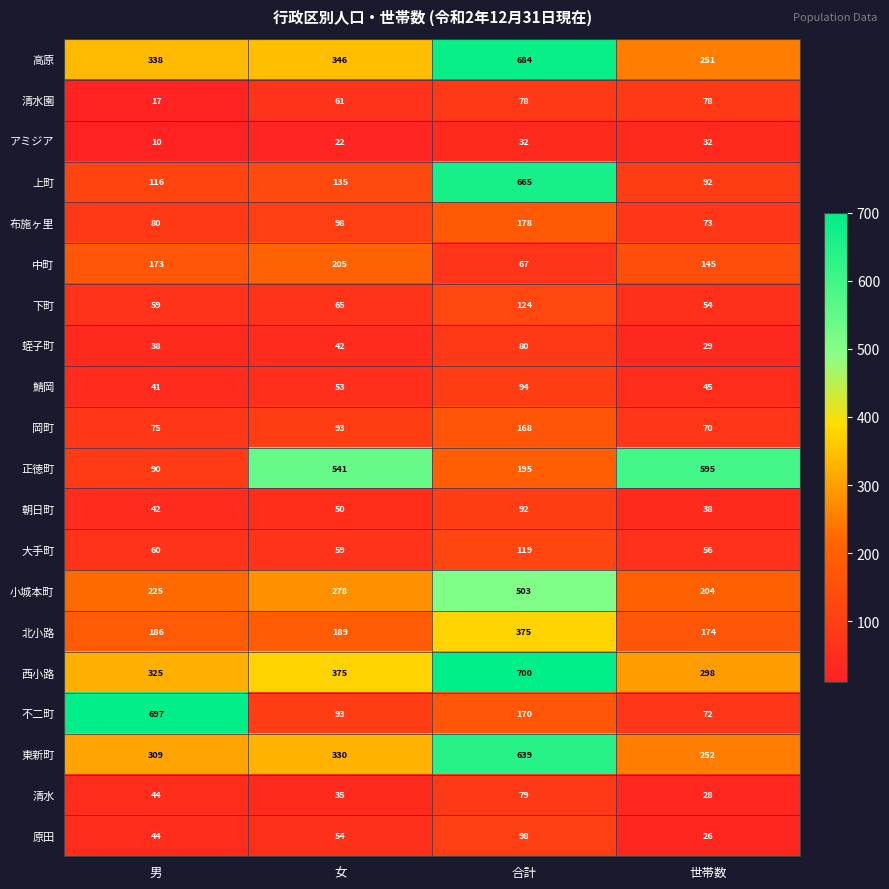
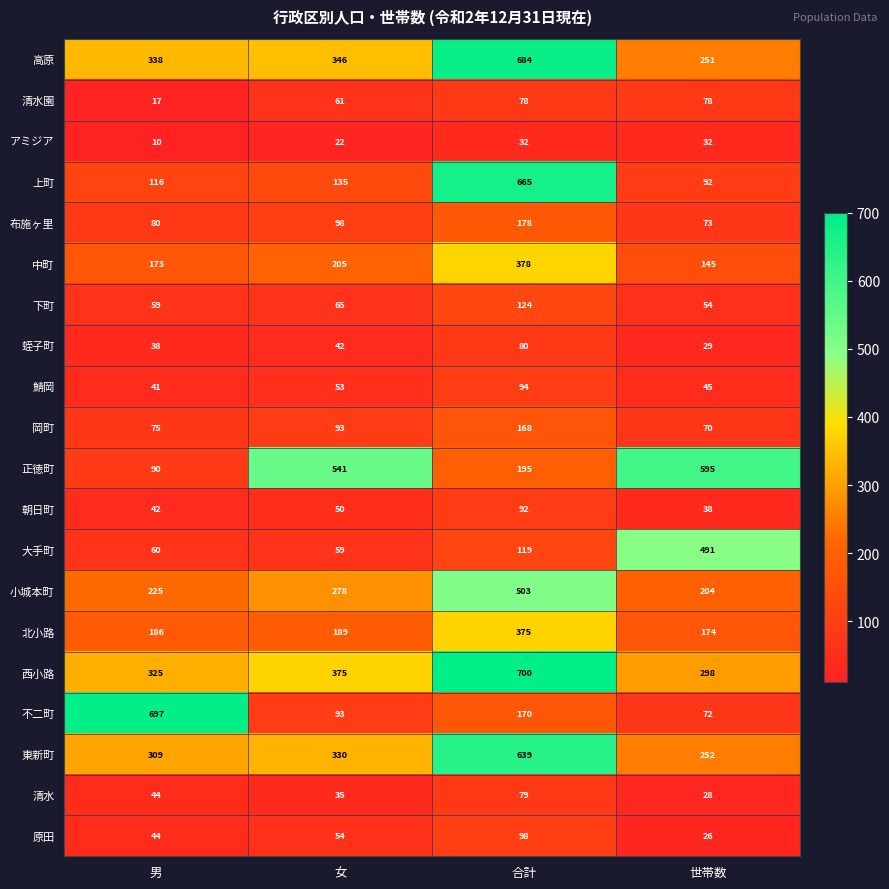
  {
    "高原": {
      "男": 338,
      "女": 346,
      "合計": 684,
      "世帯数": 251
    },
    "清水園": {
      "男": 17,
      "女": 61,
      "合計": 78,
      "世帯数": 78
    },
    "アミジア": {
      "男": 10,
      "女": 22,
      "合計": 32,
      "世帯数": 32
    },
    "上町": {
      "男": 116,
      "女": 135,
      "合計": 665,
      "世帯数": 92
    },
    "布施ヶ里": {
      "男": 80,
      "女": 98,
      "合計": 178,
      "世帯数": 73
    },
    "中町": {
      "男": 173,
      "女": 205,
-     "合計": 67,
+     "合計": 378,
      "世帯数": 145
    },
    "下町": {
      "男": 59,
      "女": 65,
      "合計": 124,
      "世帯数": 54
    },
    "蛭子町": {
      "男": 38,
      "女": 42,
      "合計": 80,
      "世帯数": 29
    },
    "鯖岡": {
      "男": 41,
      "女": 53,
      "合計": 94,
      "世帯数": 45
    },
    "岡町": {
      "男": 75,
      "女": 93,
      "合計": 168,
      "世帯数": 70
    },
    "正徳町": {
      "男": 90,
      "女": 541,
      "合計": 195,
      "世帯数": 595
    },
    "朝日町": {
      "男": 42,
      "女": 50,
      "合計": 92,
      "世帯数": 38
    },
    "大手町": {
      "男": 60,
      "女": 59,
      "合計": 119,
-     "世帯数": 56
+     "世帯数": 491
    },
    "小城本町": {
      "男": 225,
      "女": 278,
      "合計": 503,
      "世帯数": 204
    },
    "北小路": {
      "男": 186,
      "女": 189,
      "合計": 375,
      "世帯数": 174
    },
    "西小路": {
      "男": 325,
      "女": 375,
      "合計": 700,
      "世帯数": 298
    },
    "不二町": {
      "男": 697,
      "女": 93,
      "合計": 170,
      "世帯数": 72
    },
    "東新町": {
      "男": 309,
      "女": 330,
      "合計": 639,
      "世帯数": 252
    },
    "清水": {
      "男": 44,
      "女": 35,
      "合計": 79,
      "世帯数": 28
    },
    "原田": {
      "男": 44,
      "女": 54,
      "合計": 98,
      "世帯数": 26
    }
  }
